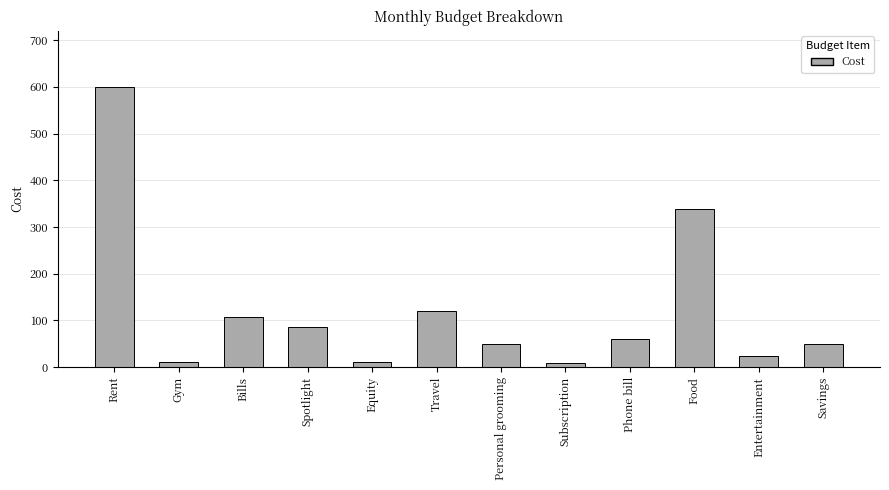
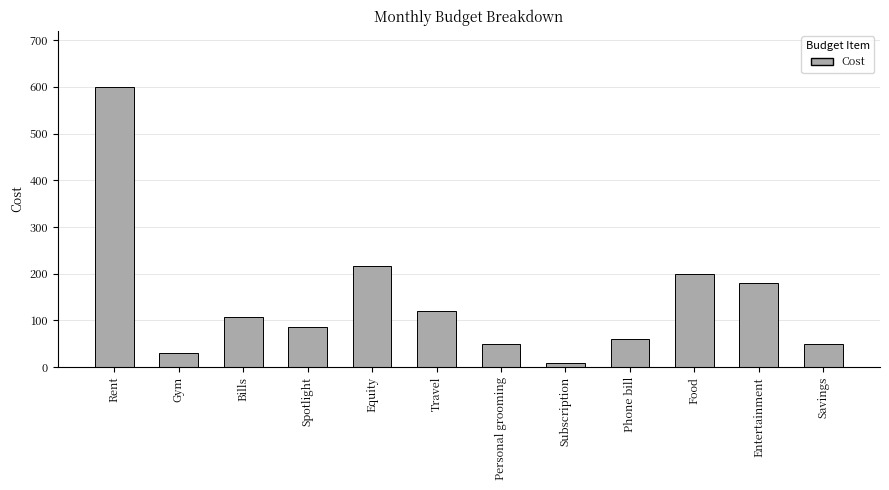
  {
    "Rent": 600,
-   "Gym": 10,
+   "Gym": 30,
    "Bills": 110,
    "Spotlight": 90,
-   "Equity": 10,
+   "Equity": 220,
    "Travel": 120,
    "Personal grooming": 50,
    "Subscription": 10,
    "Phone bill": 60,
-   "Food": 340,
-   "Entertainment": 20,
+   "Food": 200,
+   "Entertainment": 180,
    "Savings": 50
  }
